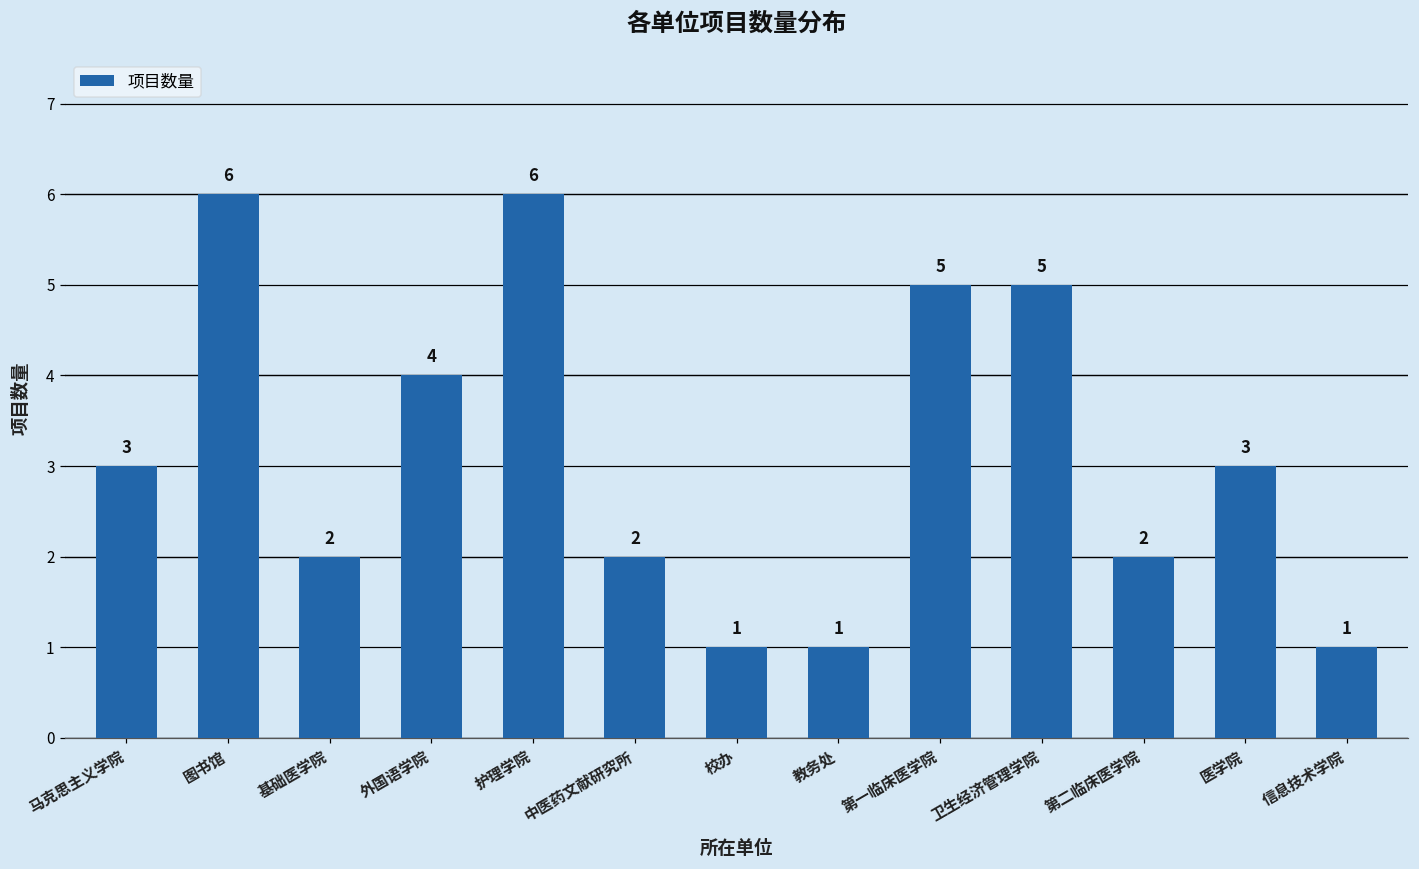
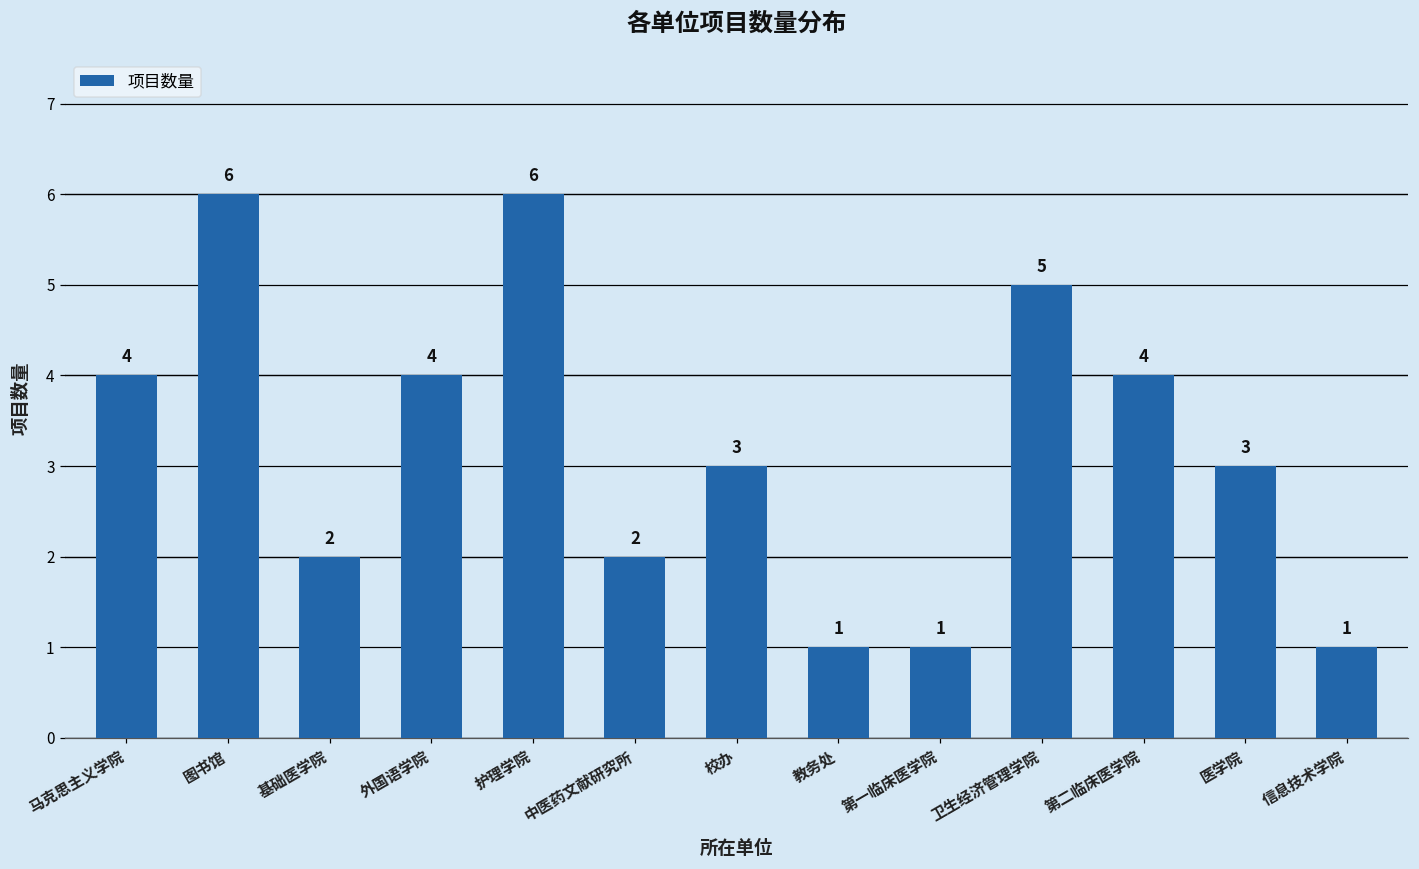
  {
-   "马克思主义学院": 3,
+   "马克思主义学院": 4,
    "图书馆": 6,
    "基础医学院": 2,
    "外国语学院": 4,
    "护理学院": 6,
    "中医药文献研究所": 2,
-   "校办": 1,
+   "校办": 3,
    "教务处": 1,
-   "第一临床医学院": 5,
+   "第一临床医学院": 1,
    "卫生经济管理学院": 5,
-   "第二临床医学院": 2,
+   "第二临床医学院": 4,
    "医学院": 3,
    "信息技术学院": 1
  }
